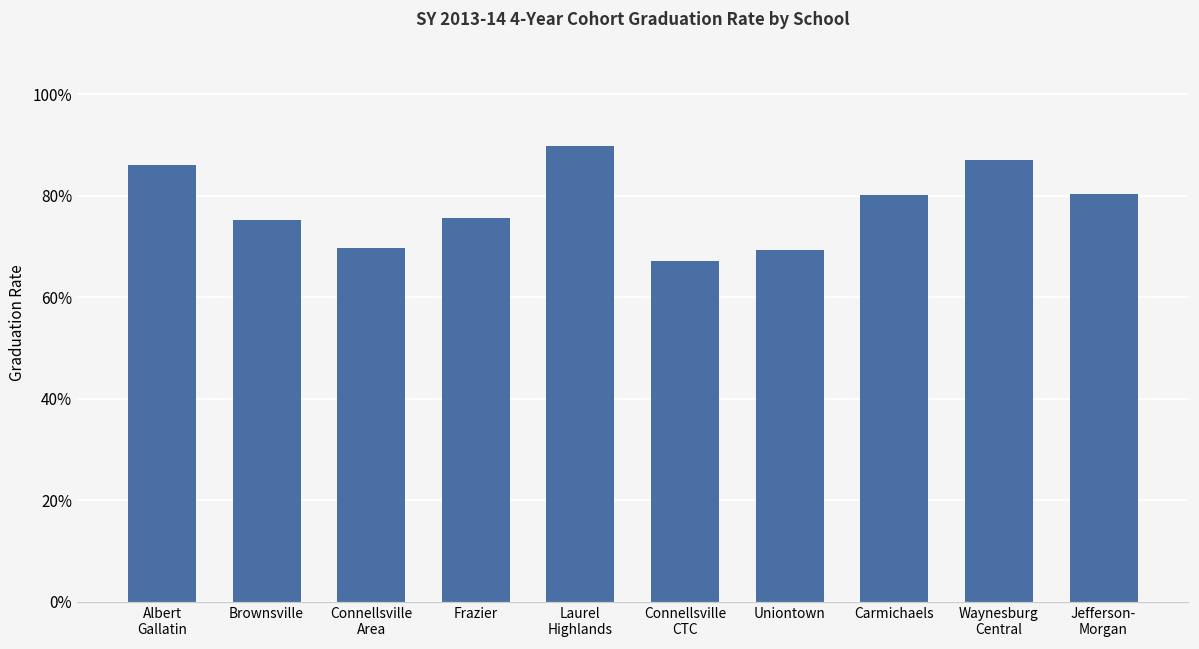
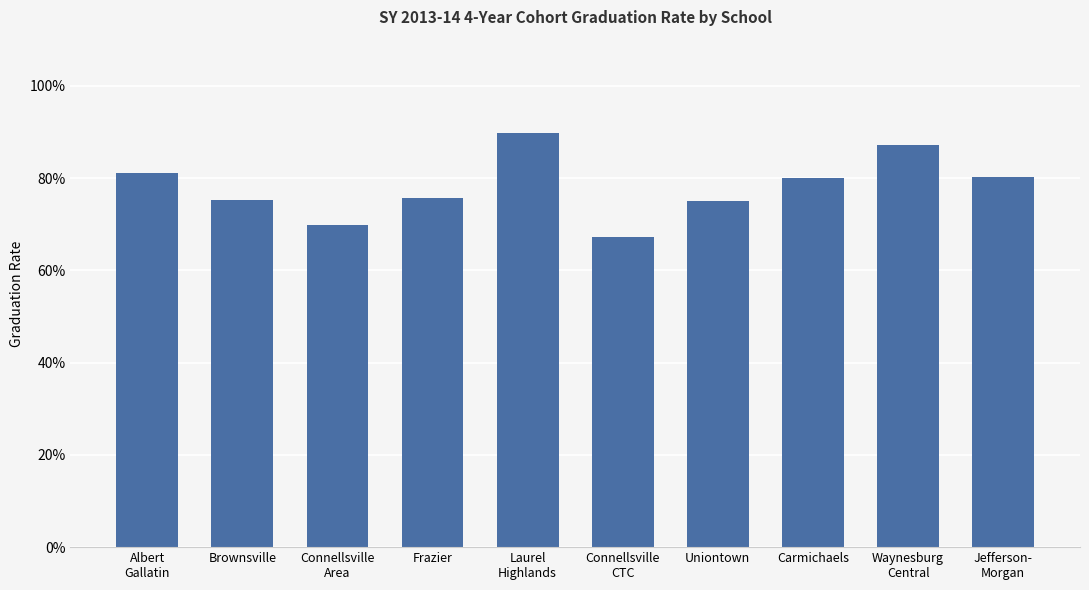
  {
-   "Albert Gallatin": "86%",
+   "Albert Gallatin": "81%",
    "Brownsville": "75%",
    "Connellsville Area": "70%",
    "Frazier": "76%",
    "Laurel Highlands": "90%",
    "Connellsville CTC": "67%",
-   "Uniontown": "69%",
+   "Uniontown": "75%",
    "Carmichaels": "80%",
    "Waynesburg Central": "87%",
    "Jefferson- Morgan": "80%"
  }
